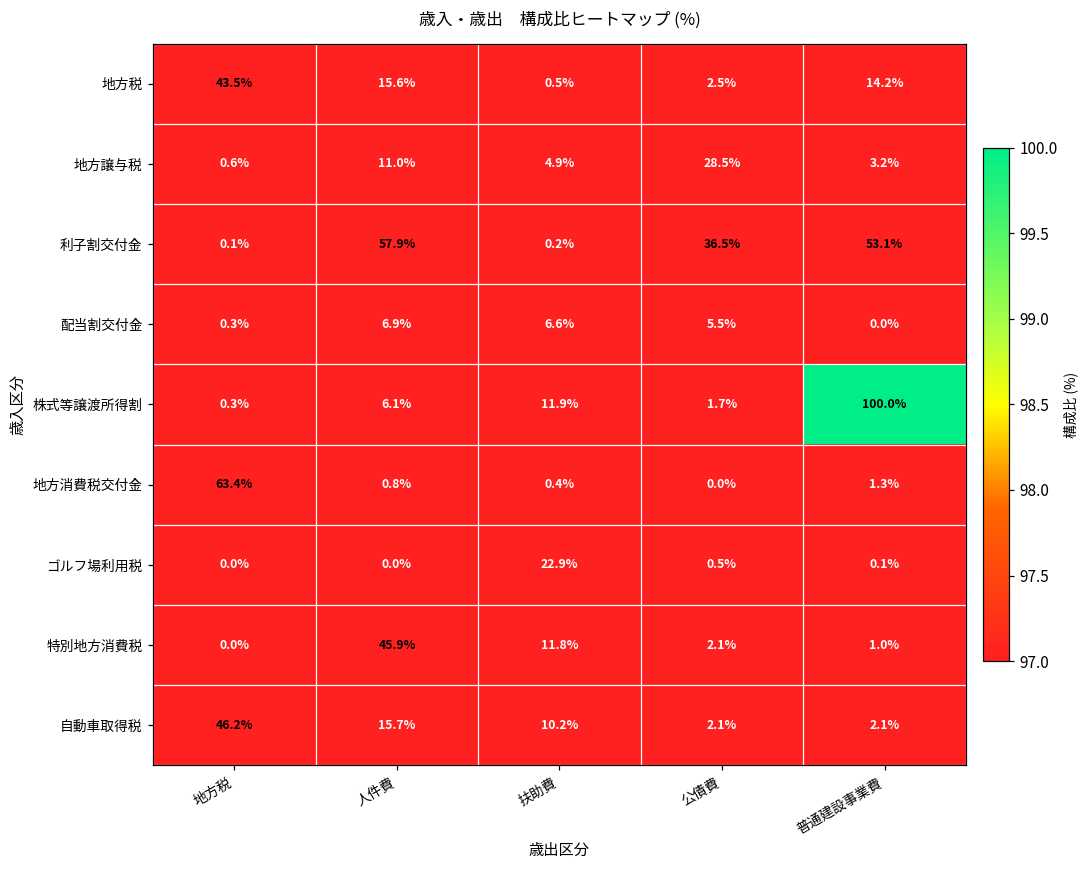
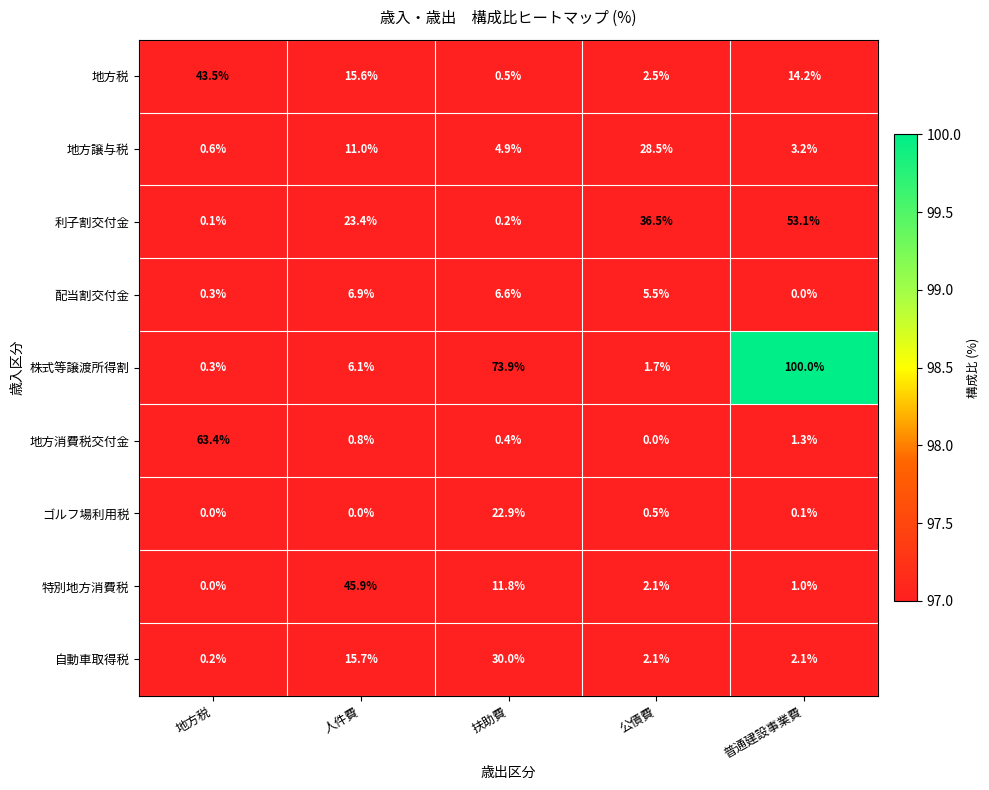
  {
    "地方税": {
      "地方税": "43.5%",
      "人件費": "15.6%",
      "扶助費": "0.5%",
      "公債費": "2.5%",
      "普通建設事業費": "14.2%"
    },
    "地方譲与税": {
      "地方税": "0.6%",
      "人件費": "11.0%",
      "扶助費": "4.9%",
      "公債費": "28.5%",
      "普通建設事業費": "3.2%"
    },
    "利子割交付金": {
      "地方税": "0.1%",
-     "人件費": "57.9%",
+     "人件費": "23.4%",
      "扶助費": "0.2%",
      "公債費": "36.5%",
      "普通建設事業費": "53.1%"
    },
    "配当割交付金": {
      "地方税": "0.3%",
      "人件費": "6.9%",
      "扶助費": "6.6%",
      "公債費": "5.5%",
      "普通建設事業費": "0.0%"
    },
    "株式等譲渡所得割": {
      "地方税": "0.3%",
      "人件費": "6.1%",
-     "扶助費": "11.9%",
+     "扶助費": "73.9%",
      "公債費": "1.7%",
      "普通建設事業費": "100.0%"
    },
    "地方消費税交付金": {
      "地方税": "63.4%",
      "人件費": "0.8%",
      "扶助費": "0.4%",
      "公債費": "0.0%",
      "普通建設事業費": "1.3%"
    },
    "ゴルフ場利用税": {
      "地方税": "0.0%",
      "人件費": "0.0%",
      "扶助費": "22.9%",
      "公債費": "0.5%",
      "普通建設事業費": "0.1%"
    },
    "特別地方消費税": {
      "地方税": "0.0%",
      "人件費": "45.9%",
      "扶助費": "11.8%",
      "公債費": "2.1%",
      "普通建設事業費": "1.0%"
    },
    "自動車取得税": {
-     "地方税": "46.2%",
+     "地方税": "0.2%",
      "人件費": "15.7%",
-     "扶助費": "10.2%",
+     "扶助費": "30.0%",
      "公債費": "2.1%",
      "普通建設事業費": "2.1%"
    }
  }
